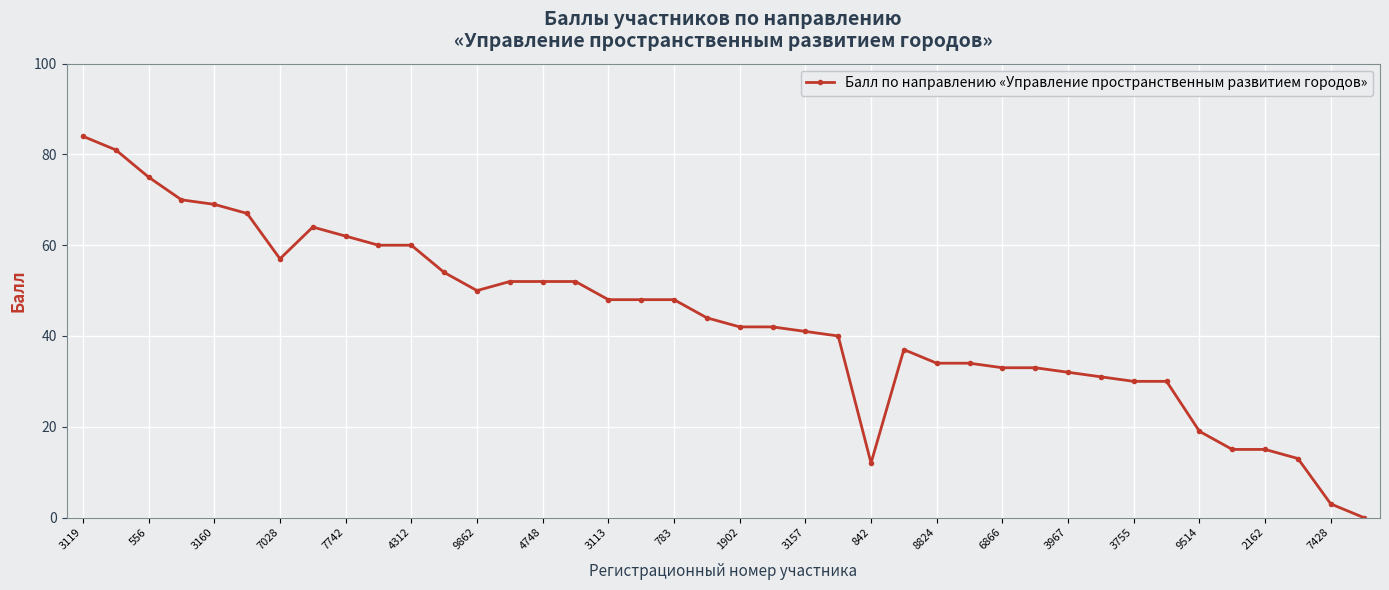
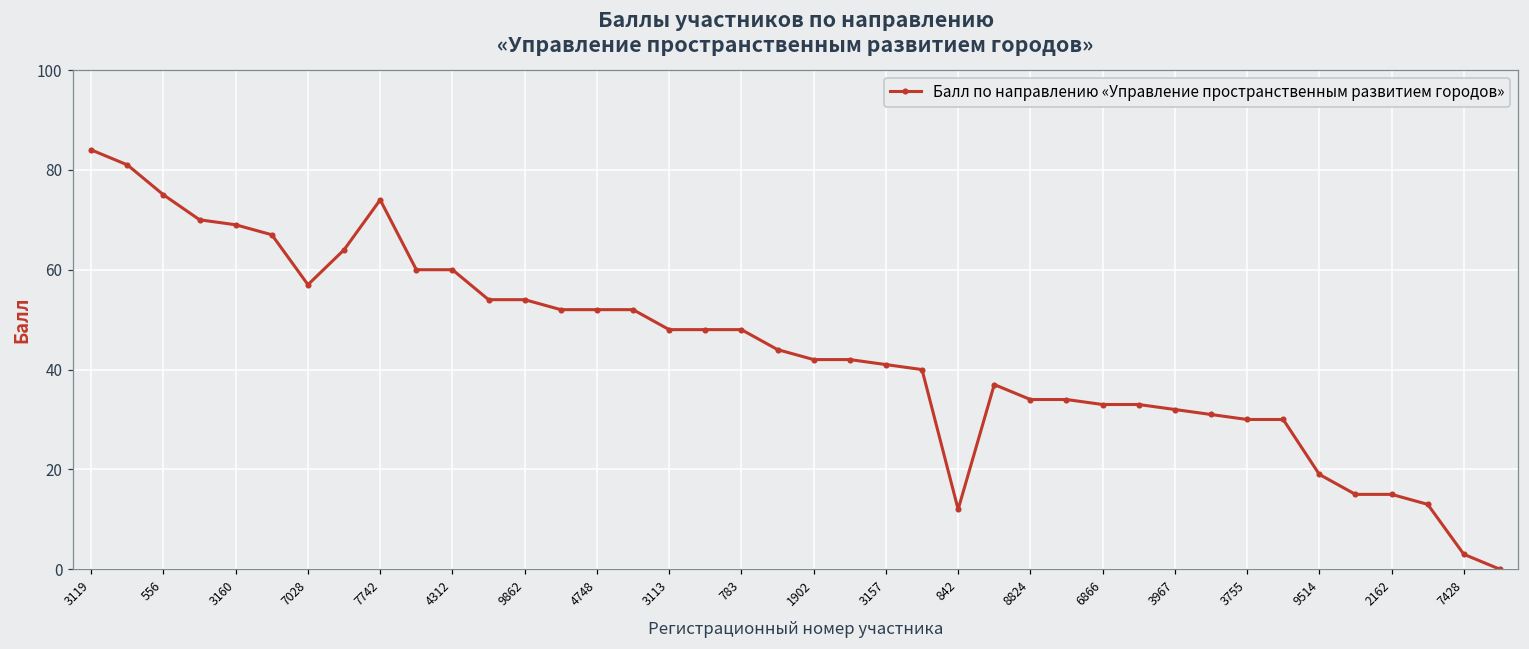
  {
    "3119": 84,
    "556": 75,
    "3160": 69,
    "7028": 57,
-   "7742": 62,
+   "7742": 74,
    "4312": 60,
-   "9862": 50,
+   "9862": 54,
    "4748": 52,
    "3113": 48,
    "783": 48,
    "1902": 42,
    "3157": 41,
    "842": 12,
    "8824": 34,
    "6866": 33,
    "3967": 32,
    "3755": 30,
    "9514": 19,
    "2162": 15,
    "7428": 3
  }
